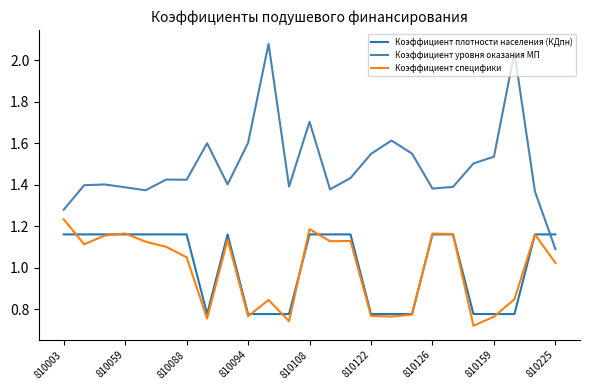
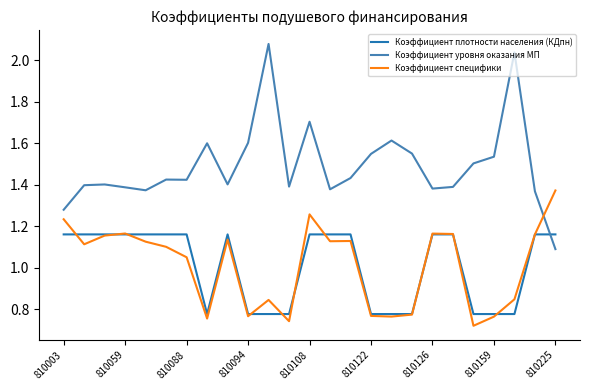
  {
    "Коэффициент специфики": {
      "810003": 1.23,
      "810088": 1.05,
-     "810108": 1.19,
+     "810108": 1.26,
      "810159": 0.76,
-     "810225": 1.02
+     "810225": 1.37
    }
  }
